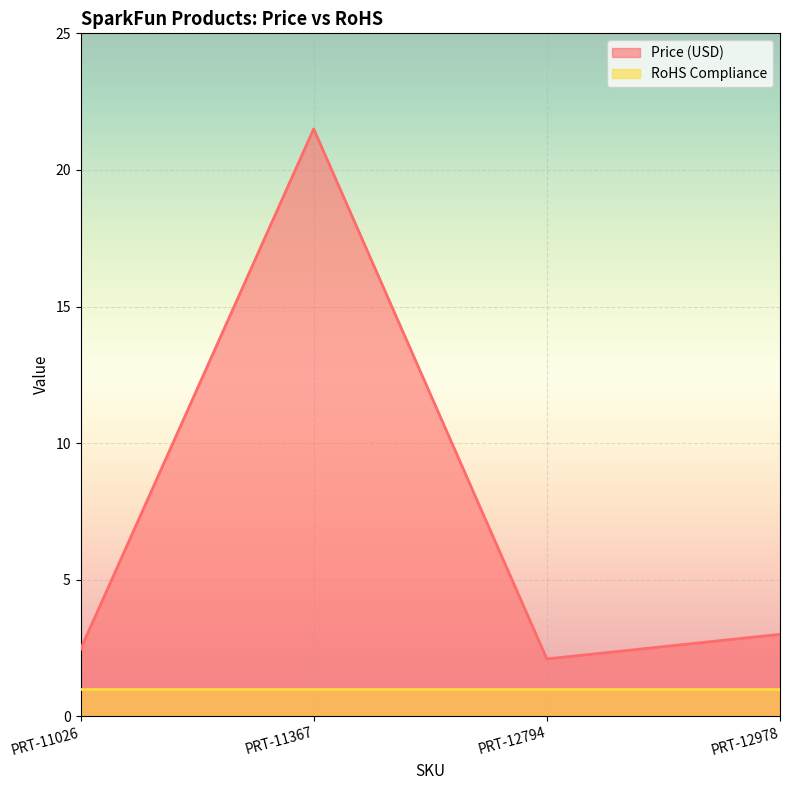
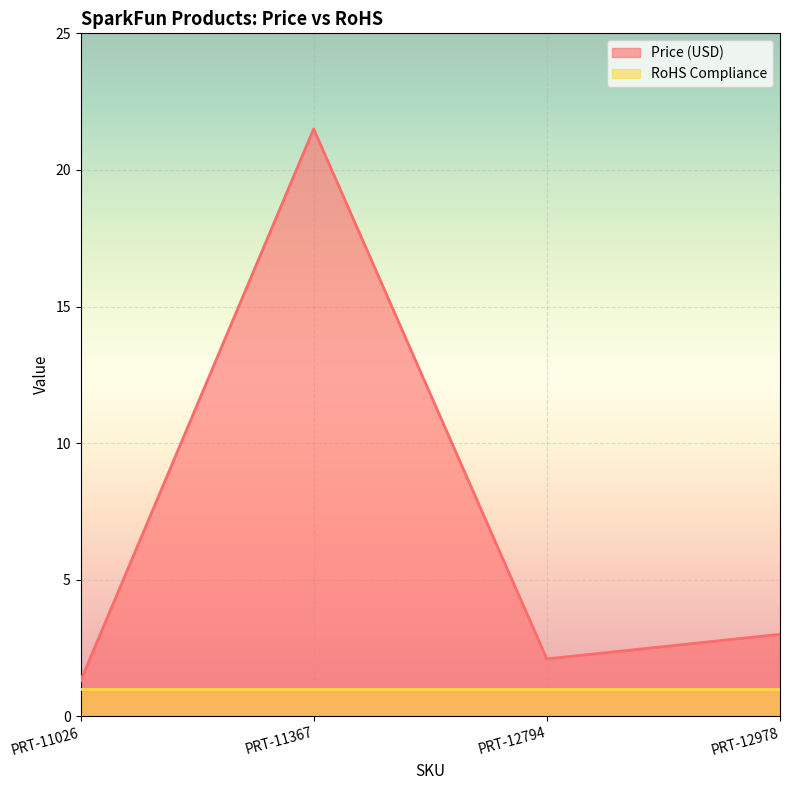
  {
    "Price (USD)": {
-     "PRT-11026": 2.5,
+     "PRT-11026": 1.3,
      "PRT-11367": 21.5,
      "PRT-12794": 2.1,
      "PRT-12978": 3.0
    },
    "RoHS Compliance": {
      "PRT-11026": 1.0,
      "PRT-11367": 1.0,
      "PRT-12794": 1.0,
      "PRT-12978": 1.0
    }
  }
